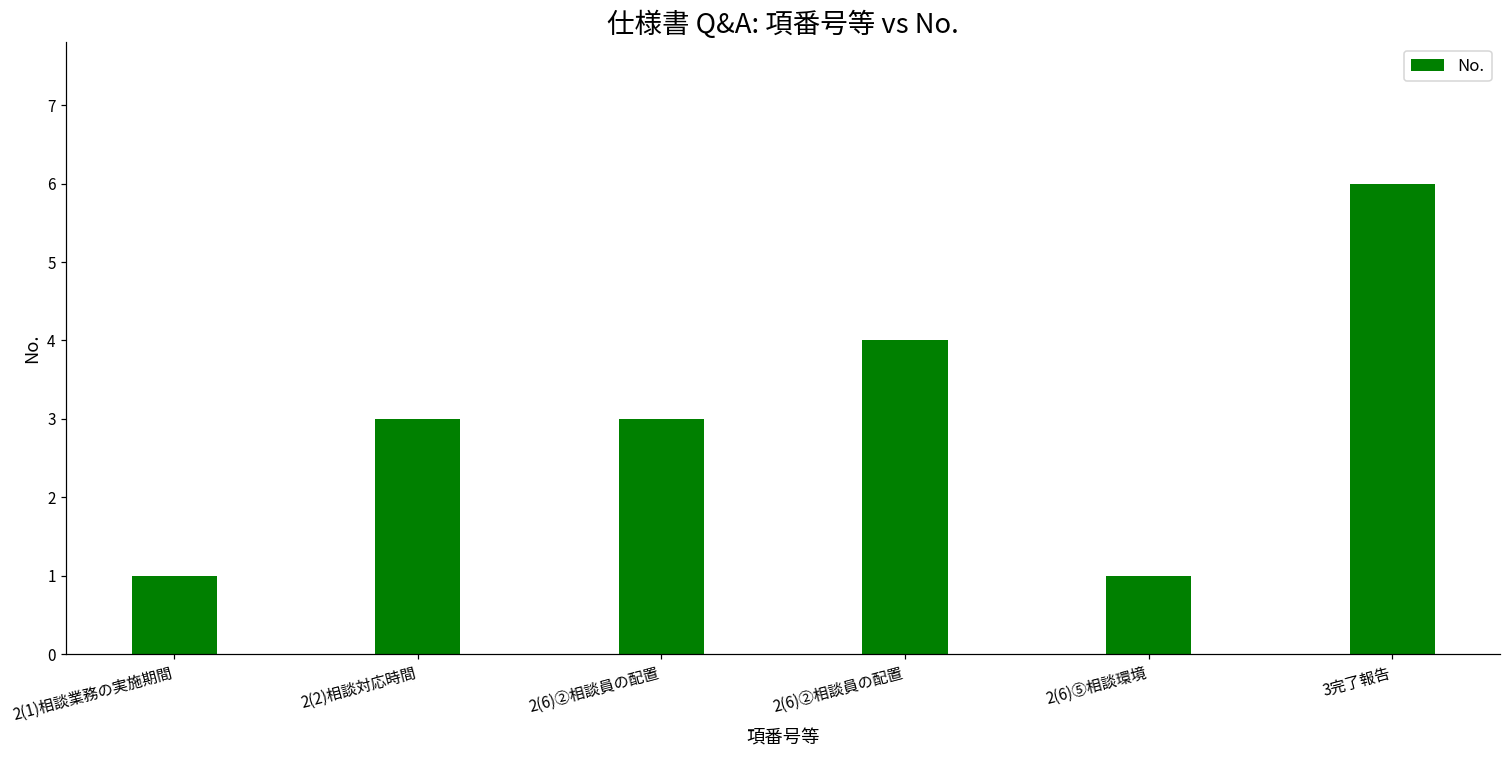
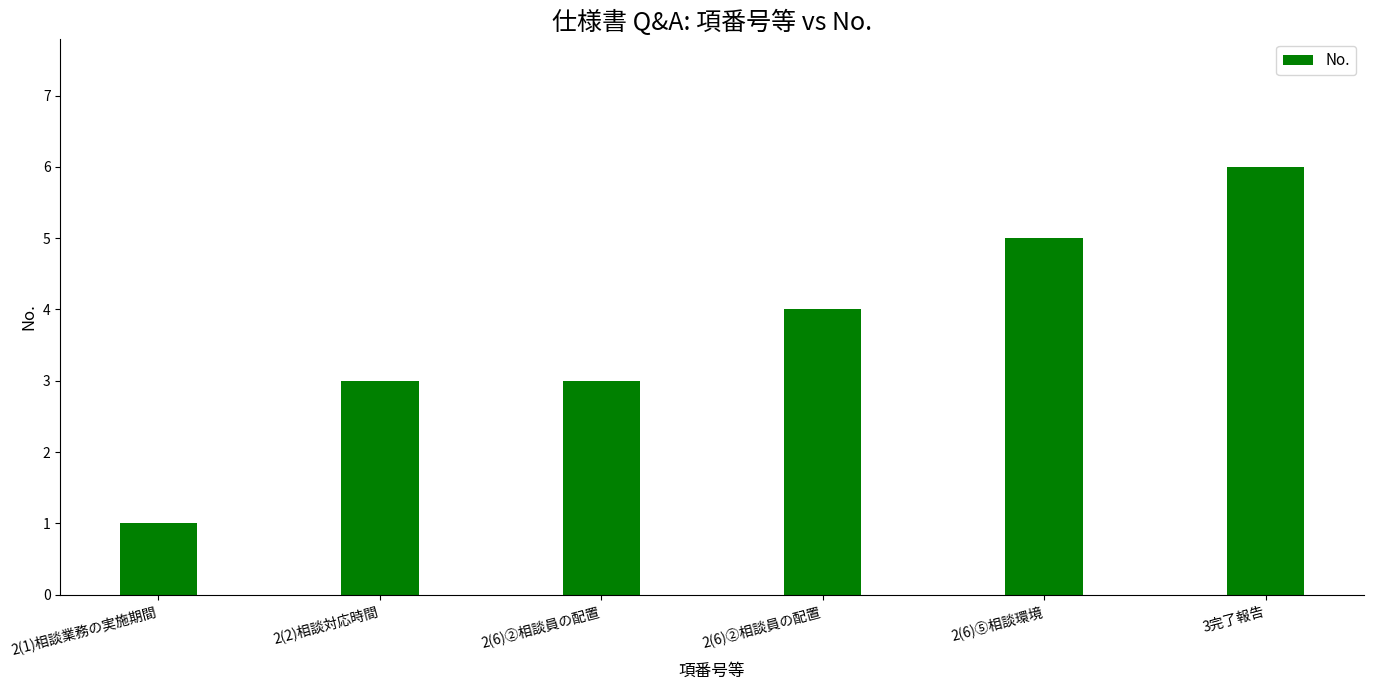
  {
    "2(1)相談業務の実施期間": 1,
    "2(2)相談対応時間": 3,
-   "2(6)⑤相談環境": 1,
+   "2(6)⑤相談環境": 5,
    "3完了報告": 6
  }
